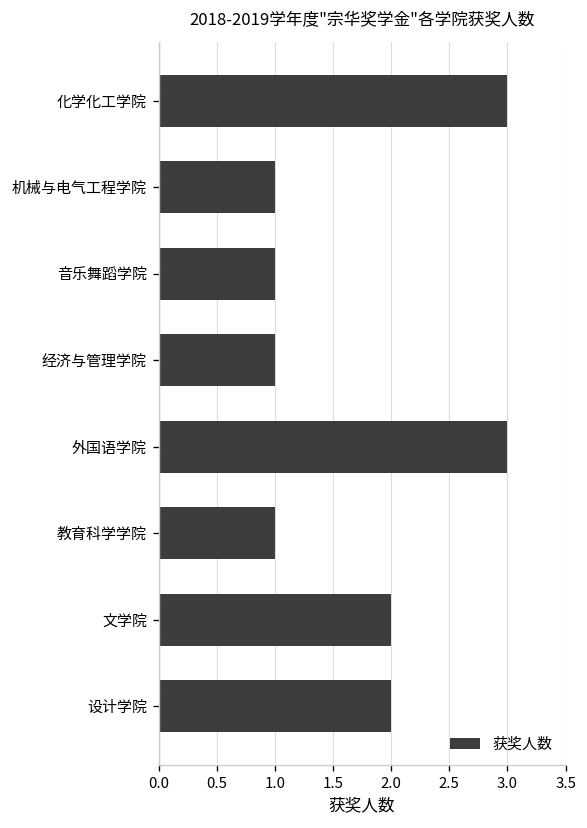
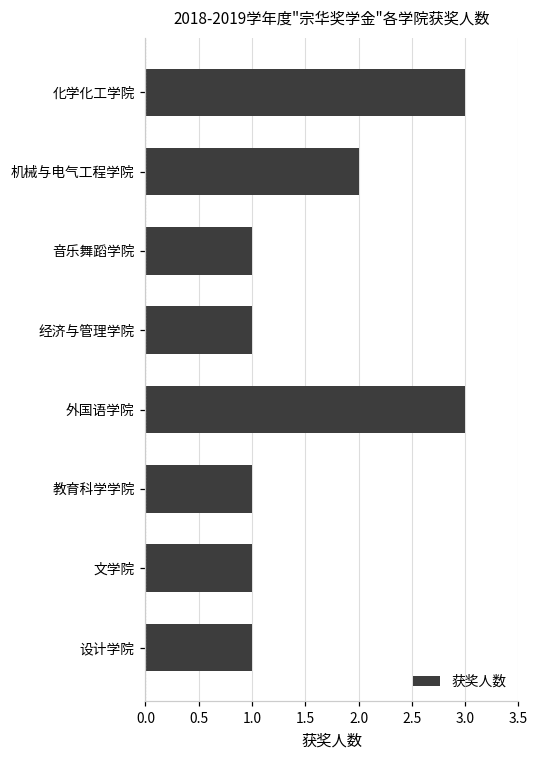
  {
    "化学化工学院": 3,
-   "机械与电气工程学院": 1,
+   "机械与电气工程学院": 2,
    "音乐舞蹈学院": 1,
    "经济与管理学院": 1,
    "外国语学院": 3,
    "教育科学学院": 1,
-   "文学院": 2,
-   "设计学院": 2
+   "文学院": 1,
+   "设计学院": 1
  }
